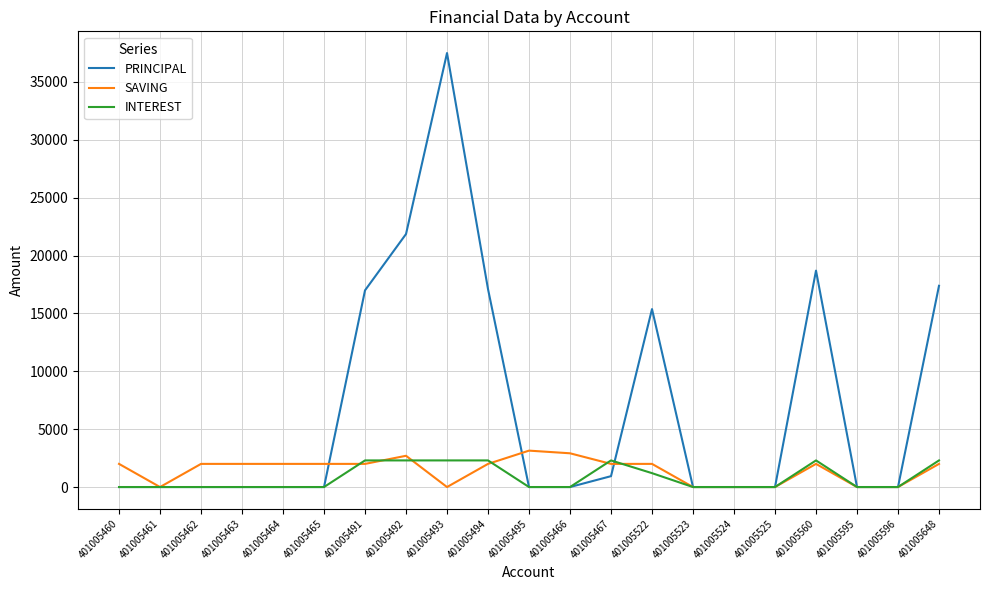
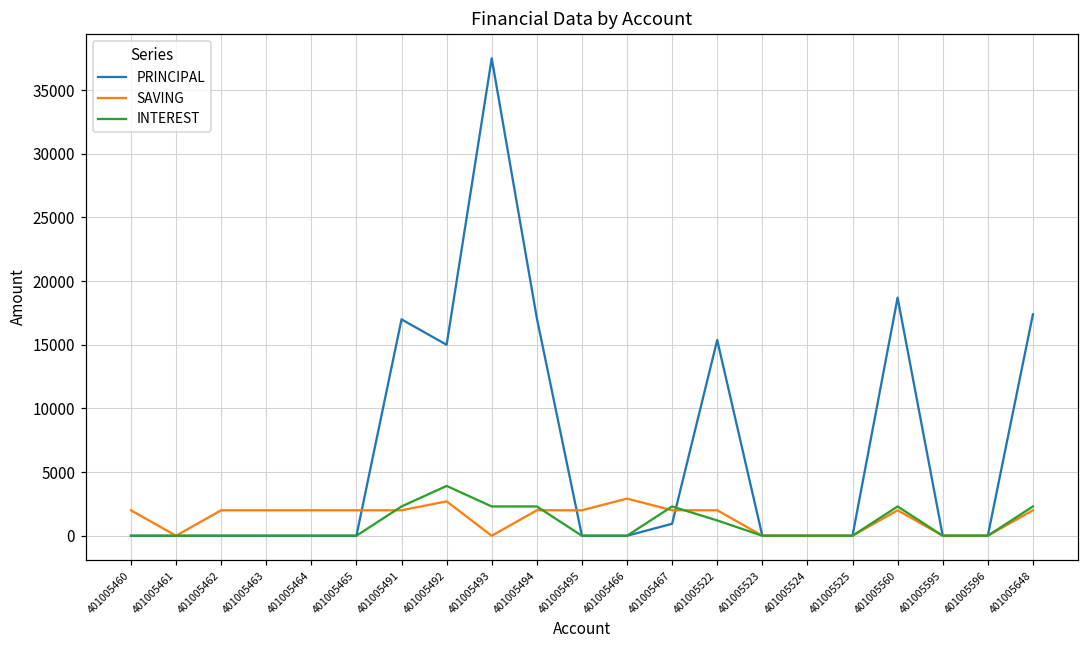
  {
    "PRINCIPAL": {
      "401005491": 17000,
-     "401005492": 21900,
+     "401005492": 15000,
      "401005493": 37500,
      "401005494": 17100,
      "401005467": 900,
      "401005522": 15400,
      "401005560": 18700,
      "401005648": 17400
    },
    "SAVING": {
      "401005460": 2000,
      "401005462": 2000,
      "401005463": 2000,
      "401005464": 2000,
      "401005465": 2000,
      "401005491": 2000,
      "401005492": 2700,
      "401005493": 0,
      "401005494": 2000,
-     "401005495": 3100,
+     "401005495": 2000,
      "401005466": 2900,
      "401005467": 2000,
      "401005522": 2000,
      "401005560": 2000,
      "401005648": 2000
    },
    "INTEREST": {
      "401005491": 2300,
-     "401005492": 2300,
+     "401005492": 3900,
      "401005493": 2300,
      "401005494": 2300,
      "401005467": 2300,
      "401005522": 1200,
      "401005560": 2300,
      "401005648": 2300
    }
  }
